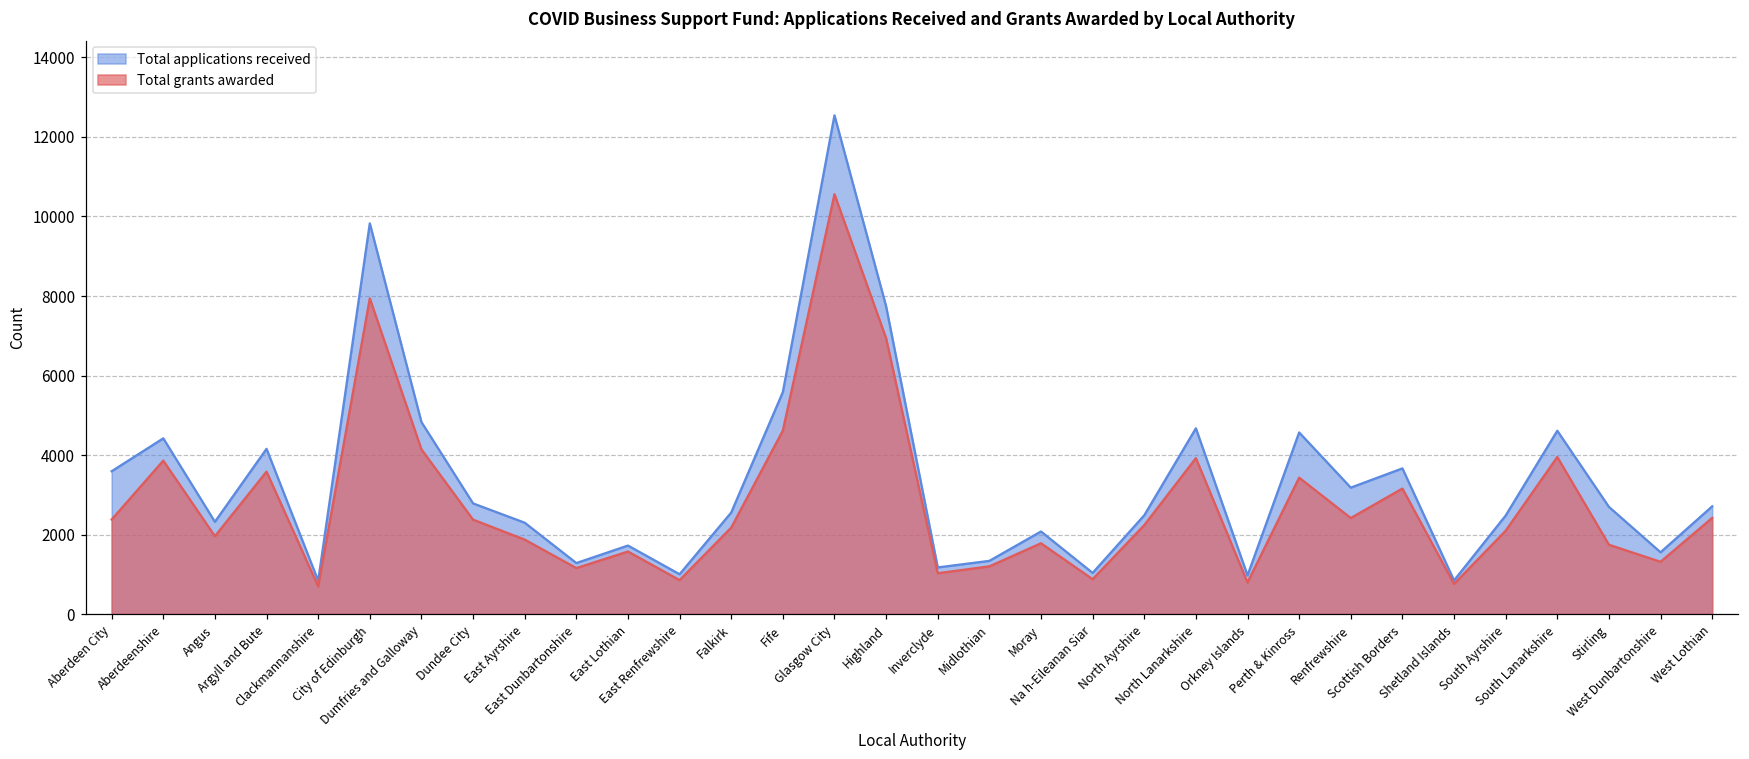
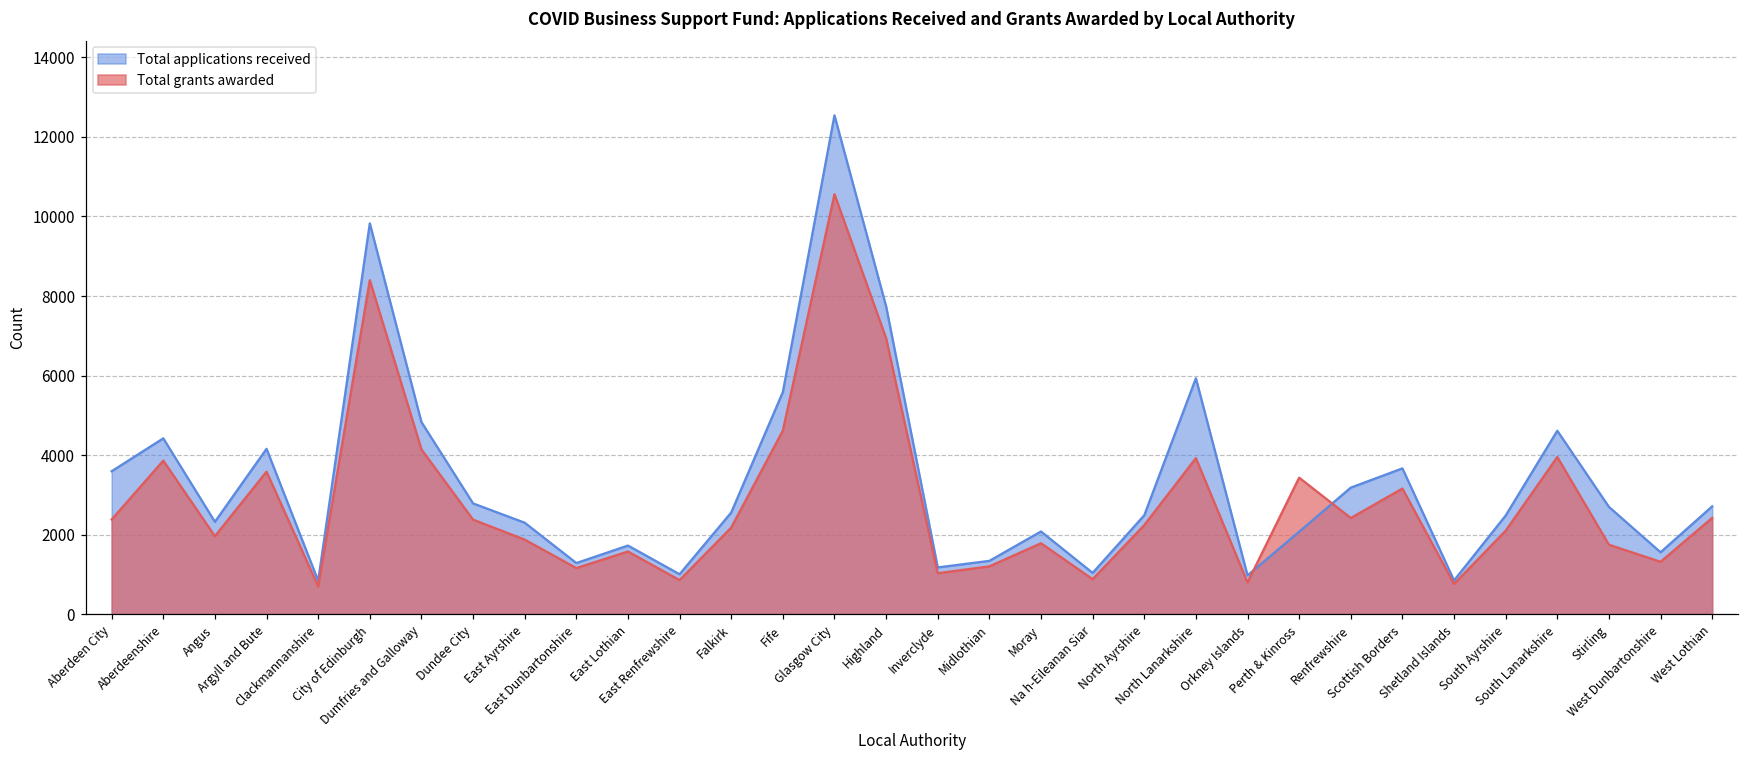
  {
    "Total applications received": {
      "Aberdeen City": 3600,
      "Aberdeenshire": 4400,
      "Angus": 2300,
      "Argyll and Bute": 4200,
      "Clackmannanshire": 800,
      "City of Edinburgh": 9800,
      "Dumfries and Galloway": 4800,
      "Dundee City": 2800,
      "East Ayrshire": 2300,
      "East Dunbartonshire": 1300,
      "East Lothian": 1700,
      "East Renfrewshire": 1000,
      "Falkirk": 2600,
      "Fife": 5600,
      "Glasgow City": 12500,
      "Highland": 7700,
      "Inverclyde": 1200,
      "Midlothian": 1300,
      "Moray": 2100,
      "Na h-Eileanan Siar": 1000,
      "North Ayrshire": 2500,
-     "North Lanarkshire": 4700,
+     "North Lanarkshire": 5900,
      "Orkney Islands": 1000,
-     "Perth & Kinross": 4600,
+     "Perth & Kinross": 2100,
      "Renfrewshire": 3200,
      "Scottish Borders": 3700,
      "Shetland Islands": 800,
      "South Ayrshire": 2500,
      "South Lanarkshire": 4600,
      "Stirling": 2700,
      "West Dunbartonshire": 1600,
      "West Lothian": 2700
    },
    "Total grants awarded": {
      "Aberdeen City": 2400,
      "Aberdeenshire": 3900,
      "Angus": 2000,
      "Argyll and Bute": 3600,
      "Clackmannanshire": 700,
-     "City of Edinburgh": 7900,
+     "City of Edinburgh": 8400,
      "Dumfries and Galloway": 4100,
      "Dundee City": 2400,
      "East Ayrshire": 1900,
      "East Dunbartonshire": 1200,
      "East Lothian": 1600,
      "East Renfrewshire": 900,
      "Falkirk": 2200,
      "Fife": 4600,
      "Glasgow City": 10600,
      "Highland": 6900,
      "Inverclyde": 1000,
      "Midlothian": 1200,
      "Moray": 1800,
      "Na h-Eileanan Siar": 900,
      "North Ayrshire": 2200,
      "North Lanarkshire": 3900,
      "Orkney Islands": 800,
      "Perth & Kinross": 3400,
      "Renfrewshire": 2400,
      "Scottish Borders": 3200,
      "Shetland Islands": 800,
      "South Ayrshire": 2100,
      "South Lanarkshire": 4000,
      "Stirling": 1700,
      "West Dunbartonshire": 1300,
      "West Lothian": 2400
    }
  }
